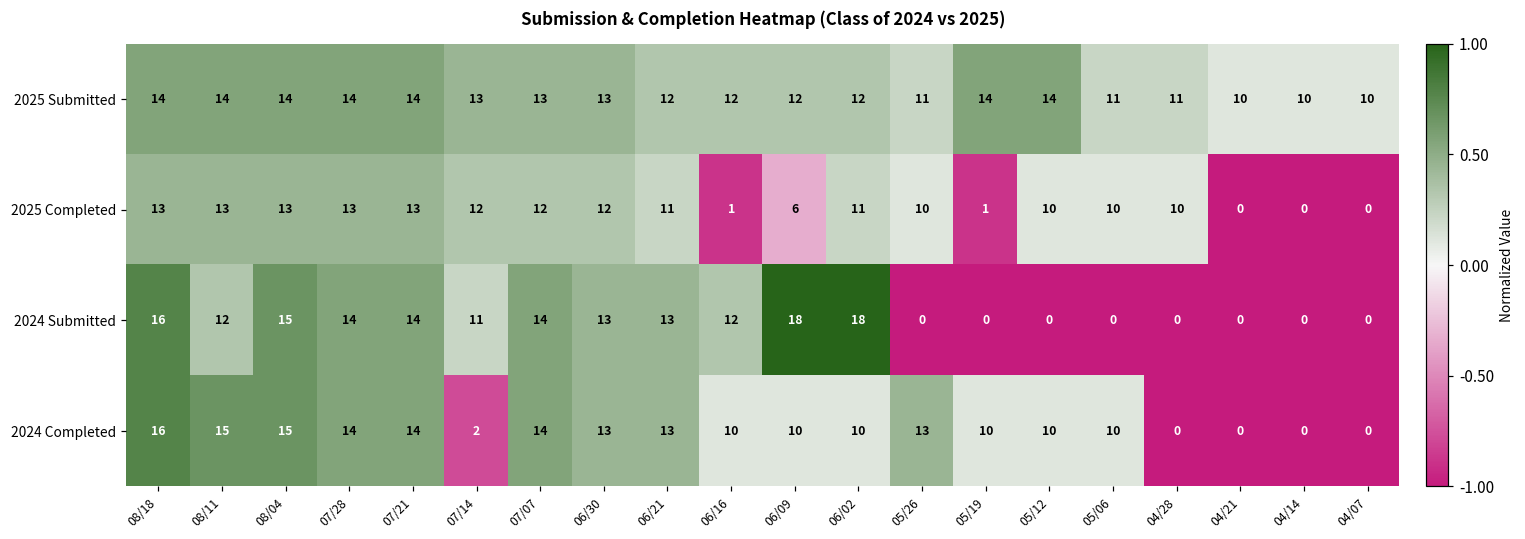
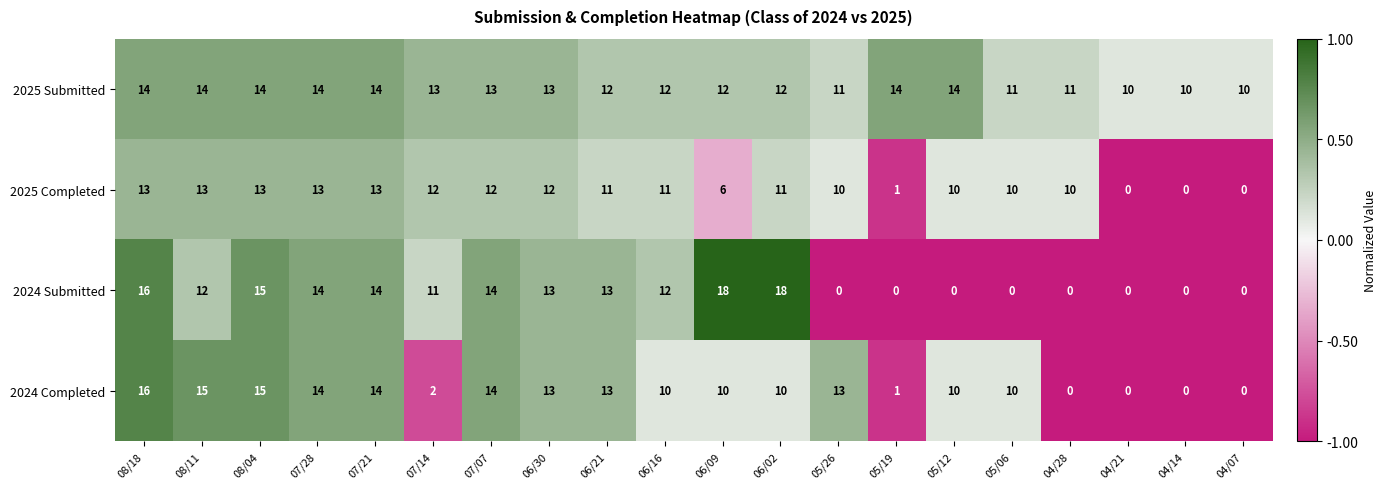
  {
    "2025 Submitted": {
      "08/18": 14,
      "08/11": 14,
      "08/04": 14,
      "07/28": 14,
      "07/21": 14,
      "07/14": 13,
      "07/07": 13,
      "06/30": 13,
      "06/21": 12,
      "06/16": 12,
      "06/09": 12,
      "06/02": 12,
      "05/26": 11,
      "05/19": 14,
      "05/12": 14,
      "05/06": 11,
      "04/28": 11,
      "04/21": 10,
      "04/14": 10,
      "04/07": 10
    },
    "2025 Completed": {
      "08/18": 13,
      "08/11": 13,
      "08/04": 13,
      "07/28": 13,
      "07/21": 13,
      "07/14": 12,
      "07/07": 12,
      "06/30": 12,
      "06/21": 11,
-     "06/16": 1,
+     "06/16": 11,
      "06/09": 6,
      "06/02": 11,
      "05/26": 10,
      "05/19": 1,
      "05/12": 10,
      "05/06": 10,
      "04/28": 10,
      "04/21": 0,
      "04/14": 0,
      "04/07": 0
    },
    "2024 Submitted": {
      "08/18": 16,
      "08/11": 12,
      "08/04": 15,
      "07/28": 14,
      "07/21": 14,
      "07/14": 11,
      "07/07": 14,
      "06/30": 13,
      "06/21": 13,
      "06/16": 12,
      "06/09": 18,
      "06/02": 18,
      "05/26": 0,
      "05/19": 0,
      "05/12": 0,
      "05/06": 0,
      "04/28": 0,
      "04/21": 0,
      "04/14": 0,
      "04/07": 0
    },
    "2024 Completed": {
      "08/18": 16,
      "08/11": 15,
      "08/04": 15,
      "07/28": 14,
      "07/21": 14,
      "07/14": 2,
      "07/07": 14,
      "06/30": 13,
      "06/21": 13,
      "06/16": 10,
      "06/09": 10,
      "06/02": 10,
      "05/26": 13,
-     "05/19": 10,
+     "05/19": 1,
      "05/12": 10,
      "05/06": 10,
      "04/28": 0,
      "04/21": 0,
      "04/14": 0,
      "04/07": 0
    }
  }
